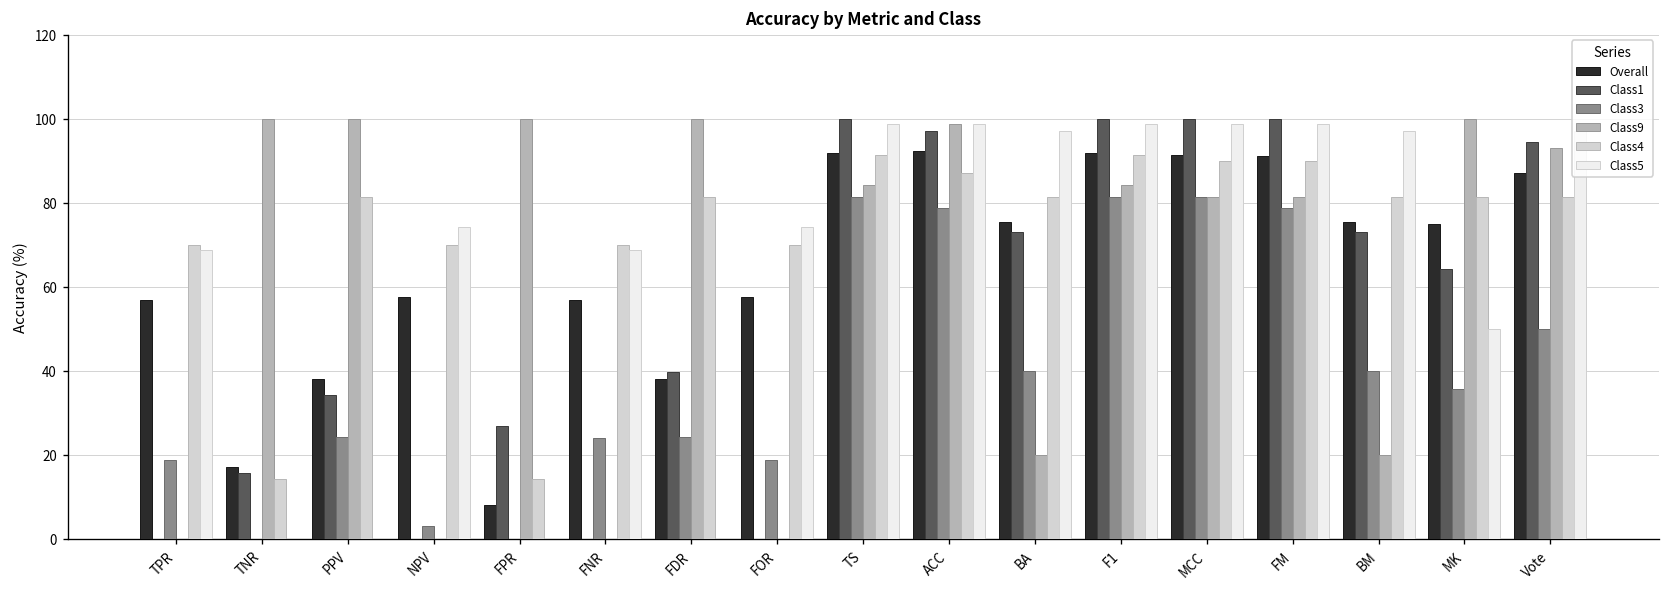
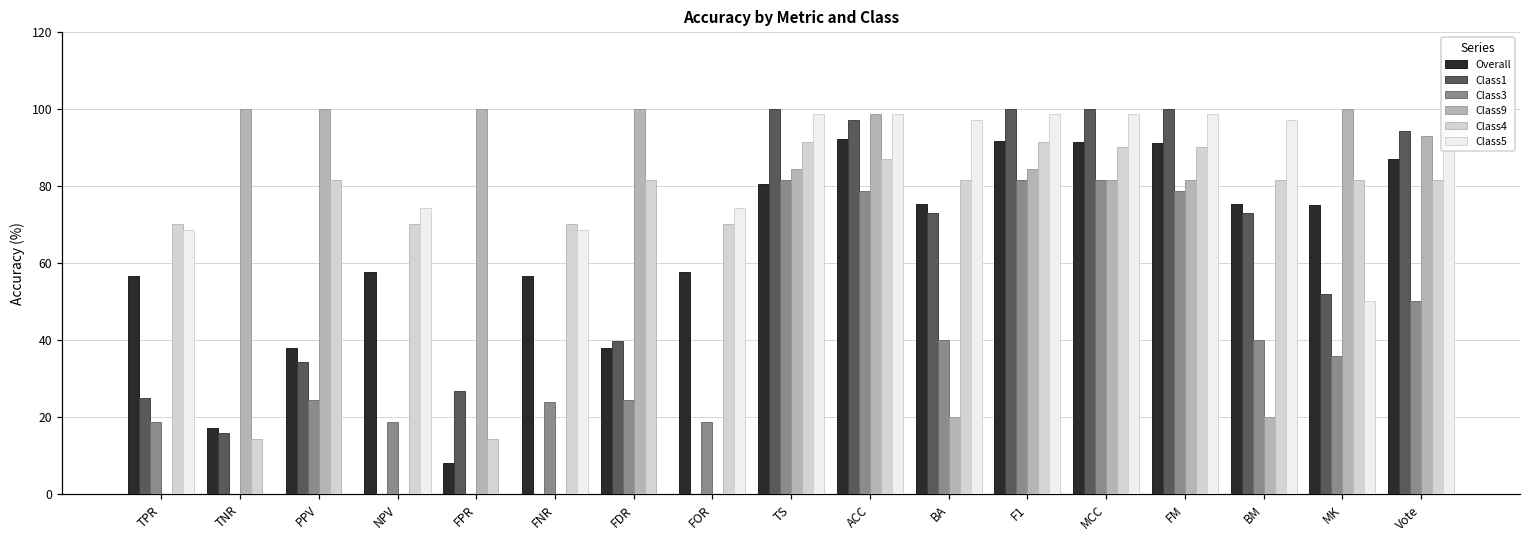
  {
    "Overall": {
      "TPR": 57,
      "TNR": 17,
      "PPV": 38,
      "NPV": 58,
      "FPR": 8,
      "FNR": 57,
      "FDR": 38,
      "FOR": 58,
-     "TS": 92,
+     "TS": 81,
      "ACC": 92,
      "BA": 75,
      "F1": 92,
      "MCC": 91,
      "FM": 91,
      "BM": 75,
      "MK": 75,
      "Vote": 87
    },
    "Class1": {
-     "TPR": 0,
+     "TPR": 25,
      "TNR": 16,
      "PPV": 34,
      "NPV": 0,
      "FPR": 27,
      "FNR": 0,
      "FDR": 40,
      "FOR": 0,
      "TS": 100,
      "ACC": 97,
      "BA": 73,
      "F1": 100,
      "MCC": 100,
      "FM": 100,
      "BM": 73,
-     "MK": 64,
+     "MK": 52,
      "Vote": 94
    },
    "Class3": {
      "TPR": 19,
      "TNR": 0,
      "PPV": 24,
-     "NPV": 3,
+     "NPV": 19,
      "FPR": 0,
      "FNR": 24,
      "FDR": 24,
      "FOR": 19,
      "TS": 81,
      "ACC": 79,
      "BA": 40,
      "F1": 81,
      "MCC": 81,
      "FM": 79,
      "BM": 40,
      "MK": 36,
      "Vote": 50
    }
  }
